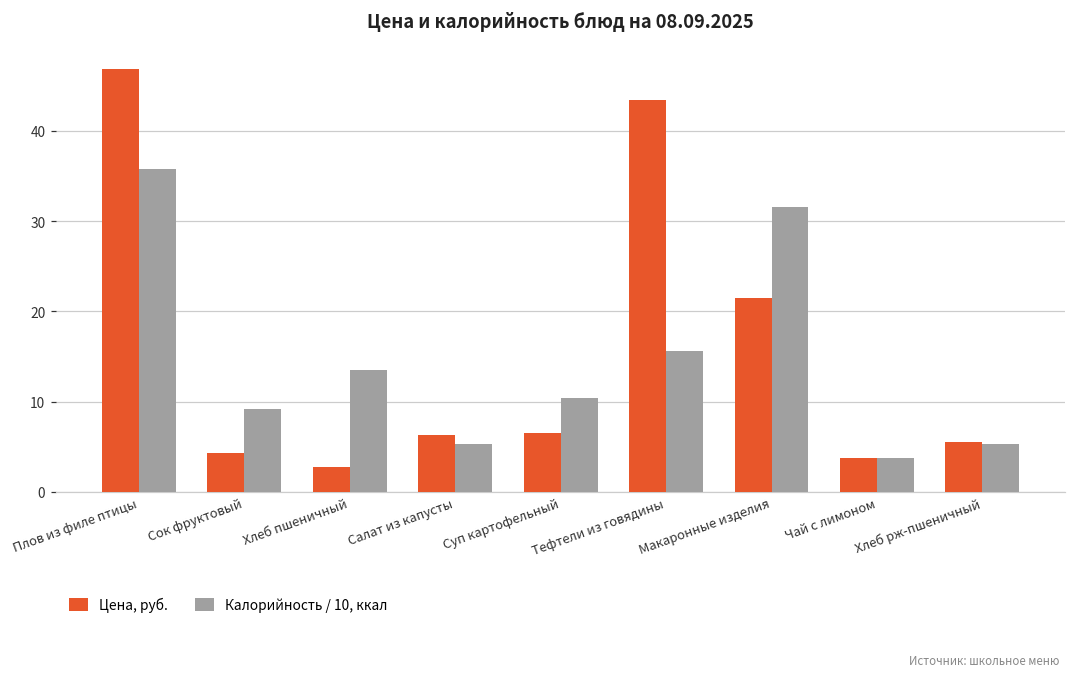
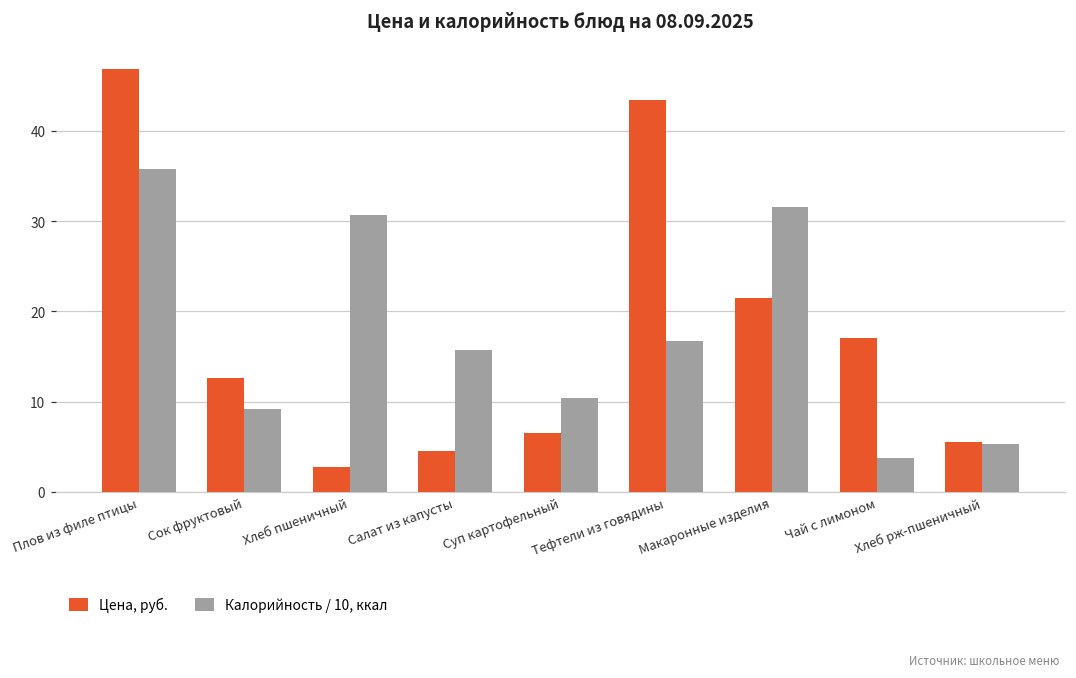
  {
    "Цена, руб.": {
      "Плов из филе птицы": 47,
-     "Сок фруктовый": 4,
+     "Сок фруктовый": 13,
      "Хлеб пшеничный": 3,
-     "Салат из капусты": 6,
+     "Салат из капусты": 4,
      "Суп картофельный": 7,
      "Тефтели из говядины": 44,
      "Макаронные изделия": 21,
-     "Чай с лимоном": 4,
+     "Чай с лимоном": 17,
      "Хлеб рж-пшеничный": 5
    },
    "Калорийность / 10, ккал": {
      "Плов из филе птицы": 36,
      "Сок фруктовый": 9,
-     "Хлеб пшеничный": 14,
-     "Салат из капусты": 5,
+     "Хлеб пшеничный": 31,
+     "Салат из капусты": 16,
      "Суп картофельный": 10,
-     "Тефтели из говядины": 16,
+     "Тефтели из говядины": 17,
      "Макаронные изделия": 32,
      "Чай с лимоном": 4,
      "Хлеб рж-пшеничный": 5
    }
  }
